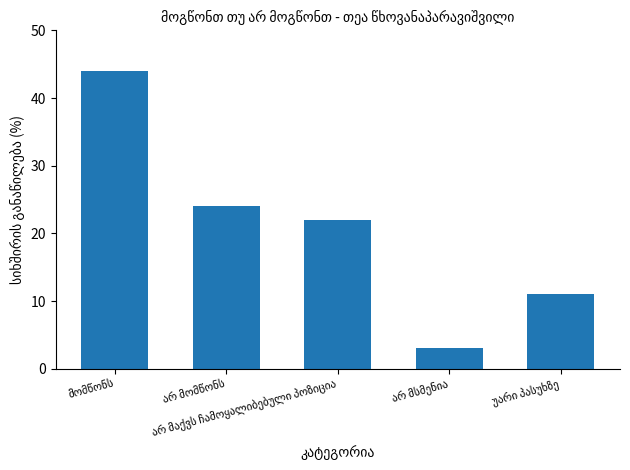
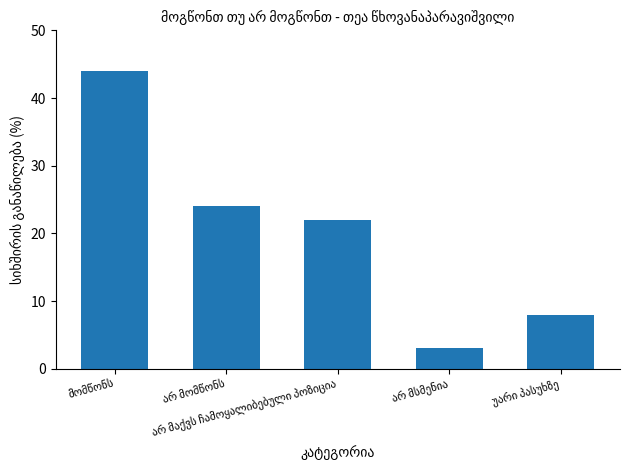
  {
    "მომწონს": 44,
    "არ მომწონს": 24,
    "არ მაქვს ჩამოყალიბებული პოზიცია": 22,
    "არ მსმენია": 3,
-   "უარი პასუხზე": 11
+   "უარი პასუხზე": 8
  }
